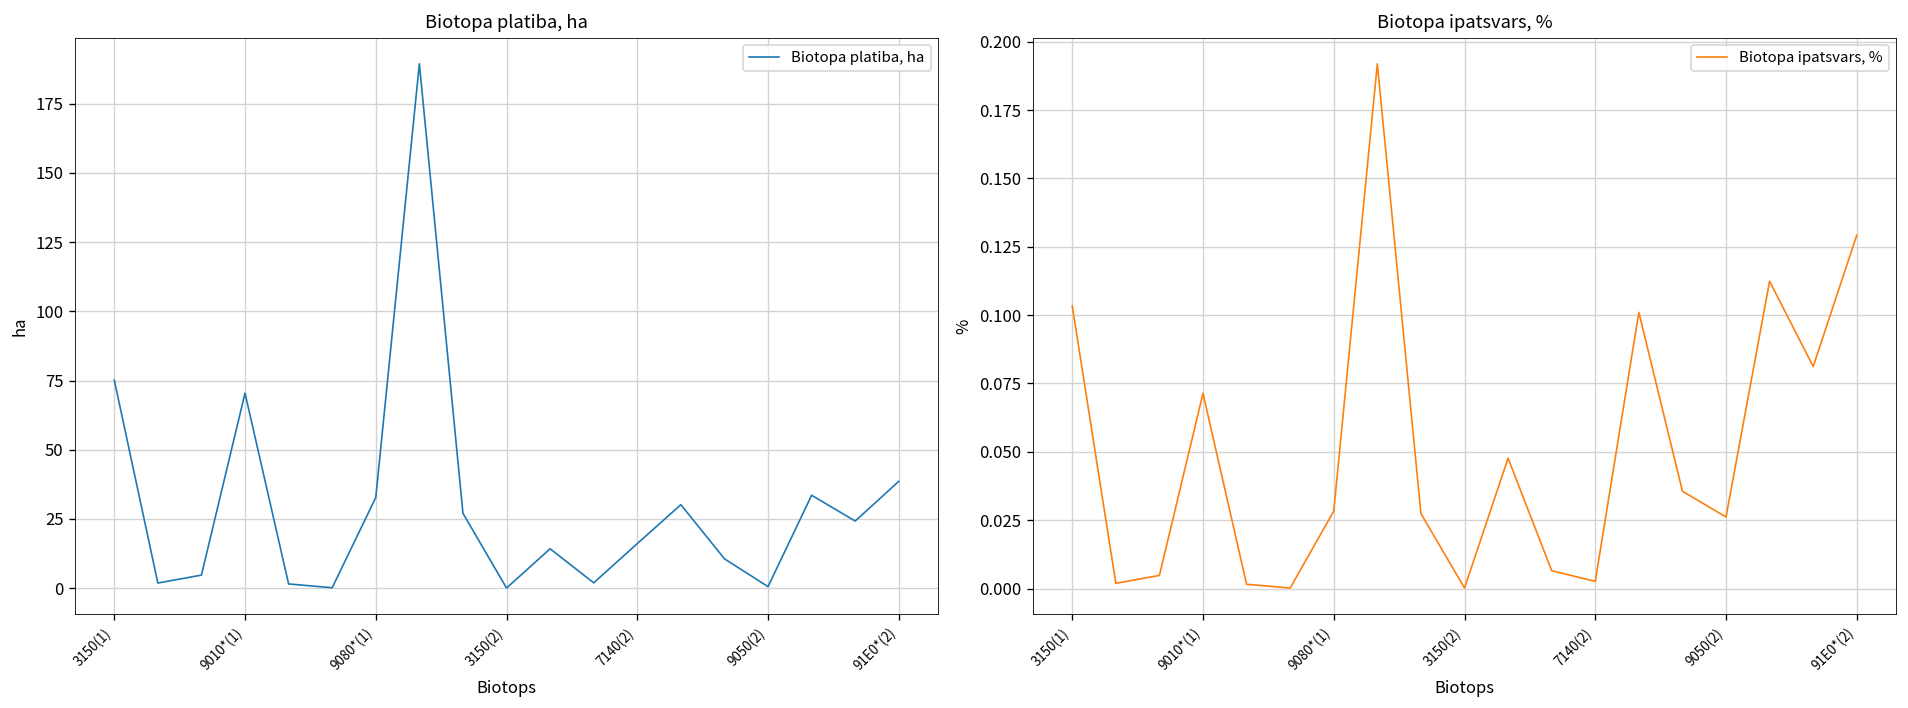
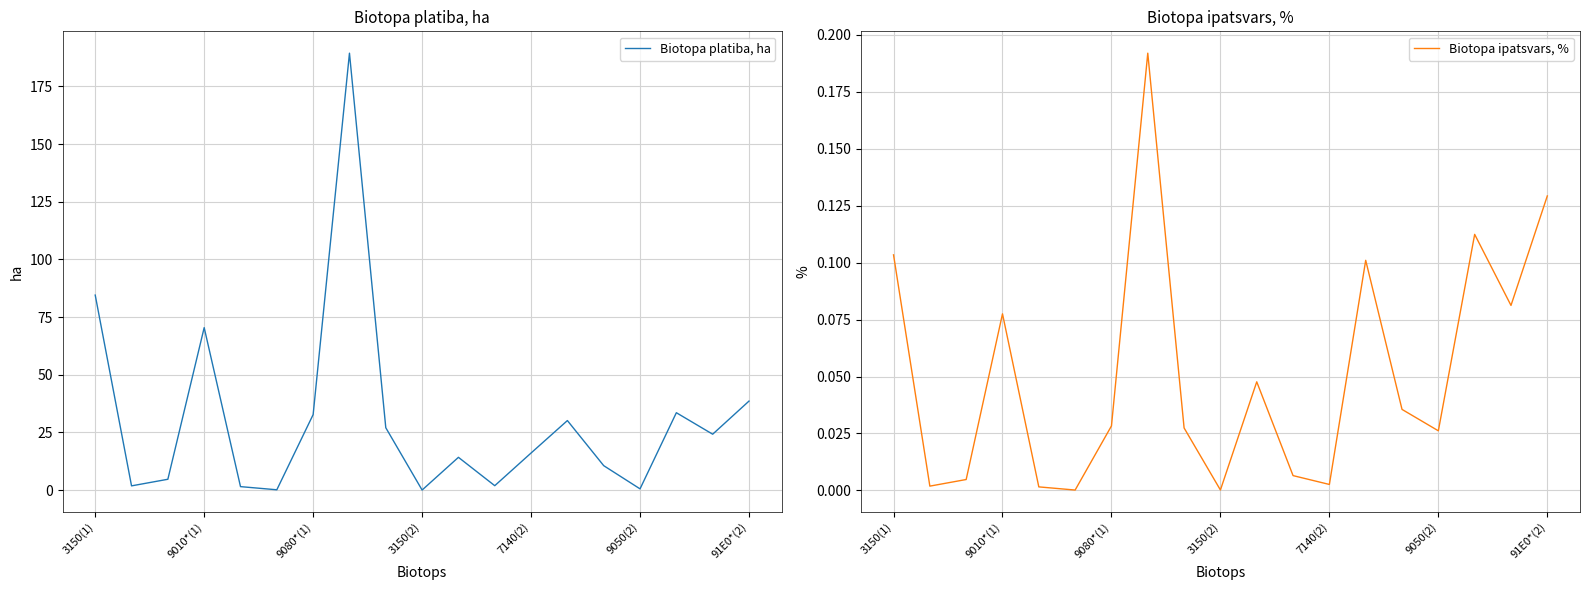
  {
    "Biotopa platiba, ha": {
-     "3150(1)": 75,
+     "3150(1)": 85,
      "9010*(1)": 70,
      "9080*(1)": 33,
      "3150(2)": 0,
      "7140(2)": 16,
      "9050(2)": 1,
      "91E0*(2)": 39
    },
    "Biotopa ipatsvars, %": {
      "3150(1)": 0.103,
-     "9010*(1)": 0.071,
+     "9010*(1)": 0.078,
      "9080*(1)": 0.028,
      "3150(2)": 0.000,
      "7140(2)": 0.003,
      "9050(2)": 0.026,
      "91E0*(2)": 0.129
    }
  }
